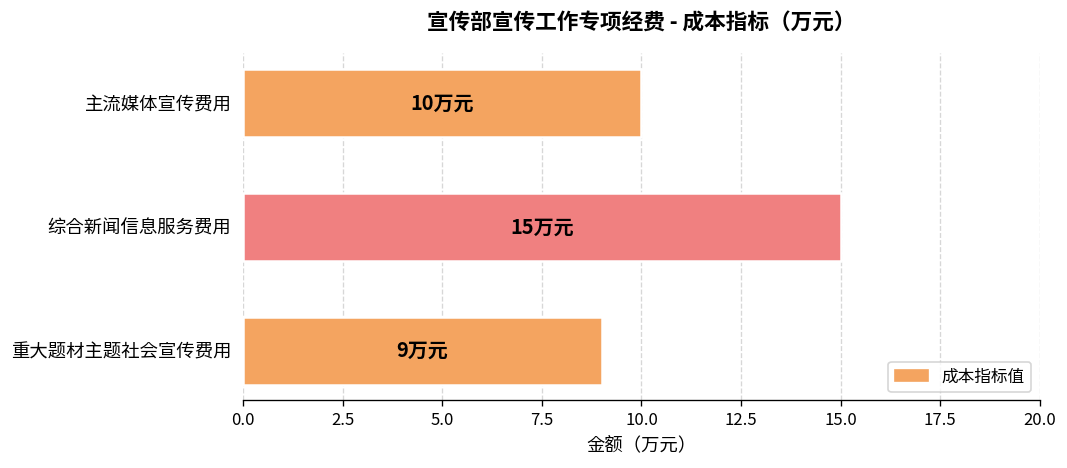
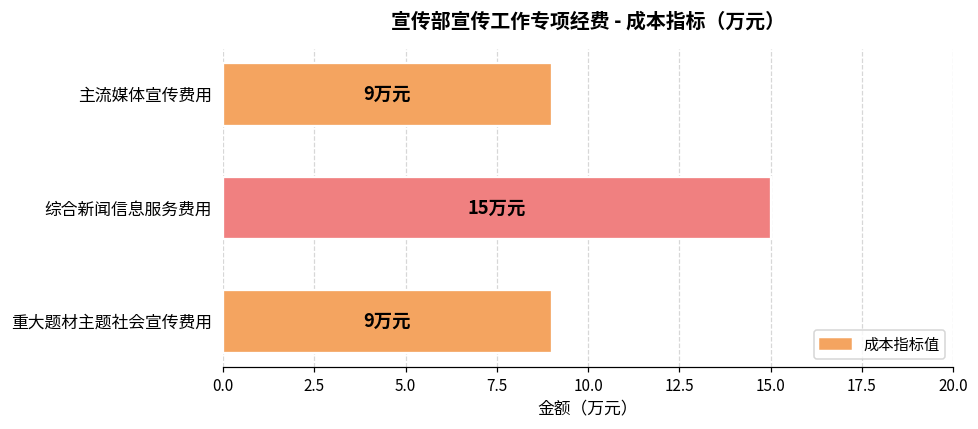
  {
-   "主流媒体宣传费用": 10,
+   "主流媒体宣传费用": 9,
    "综合新闻信息服务费用": 15,
    "重大题材主题社会宣传费用": 9
  }
